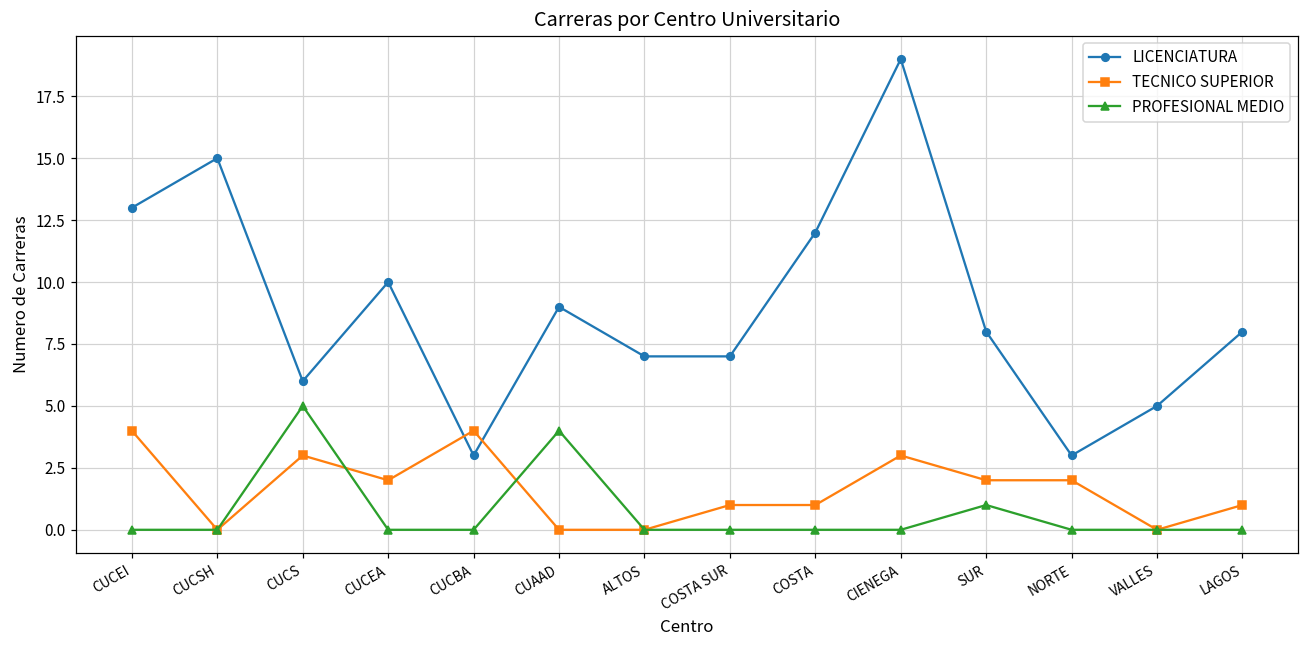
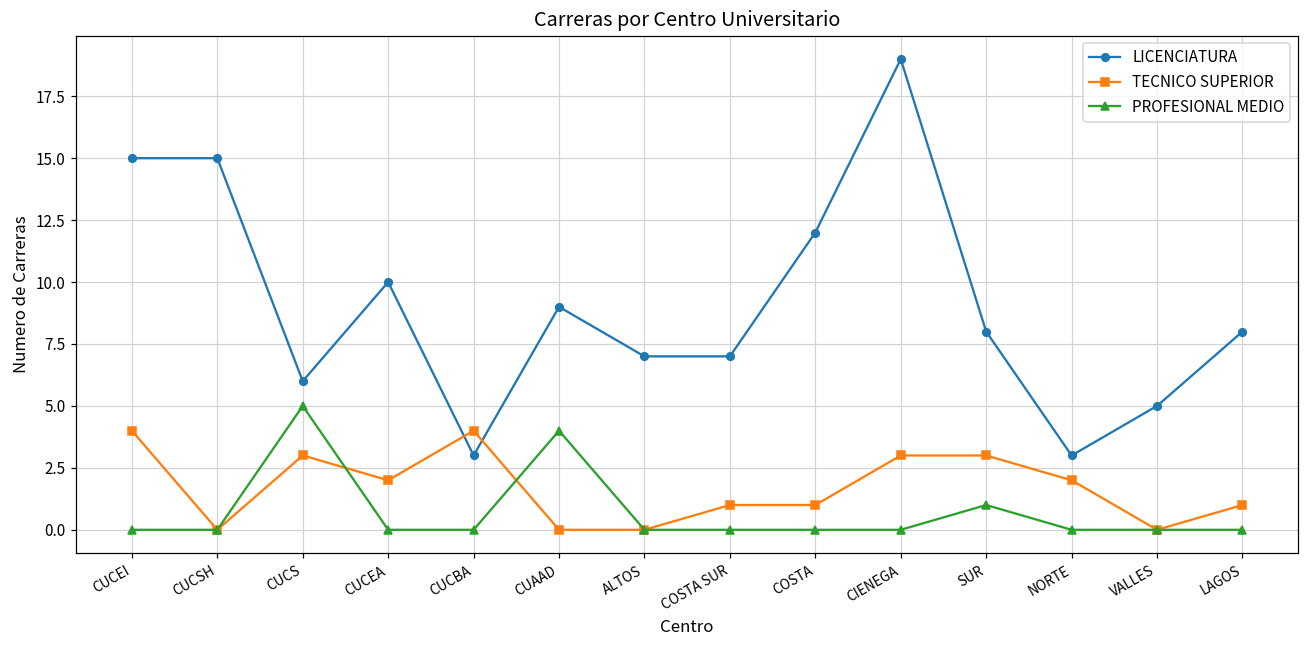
  {
    "LICENCIATURA": {
-     "CUCEI": 13,
+     "CUCEI": 15,
      "CUCSH": 15,
      "CUCS": 6,
      "CUCEA": 10,
      "CUCBA": 3,
      "CUAAD": 9,
      "ALTOS": 7,
      "COSTA SUR": 7,
      "COSTA": 12,
      "CIENEGA": 19,
      "SUR": 8,
      "NORTE": 3,
      "VALLES": 5,
      "LAGOS": 8
    },
    "TECNICO SUPERIOR": {
      "CUCEI": 4,
      "CUCS": 3,
      "CUCEA": 2,
      "CUCBA": 4,
      "CUAAD": 0,
      "COSTA SUR": 1,
      "COSTA": 1,
      "CIENEGA": 3,
-     "SUR": 2,
+     "SUR": 3,
      "NORTE": 2,
      "LAGOS": 1
    },
    "PROFESIONAL MEDIO": {
      "CUCEI": 0,
      "CUCS": 5,
      "CUCEA": 0,
      "CUCBA": 0,
      "CUAAD": 4,
      "COSTA SUR": 0,
      "COSTA": 0,
      "CIENEGA": 0,
      "SUR": 1,
      "NORTE": 0,
      "LAGOS": 0
    }
  }
